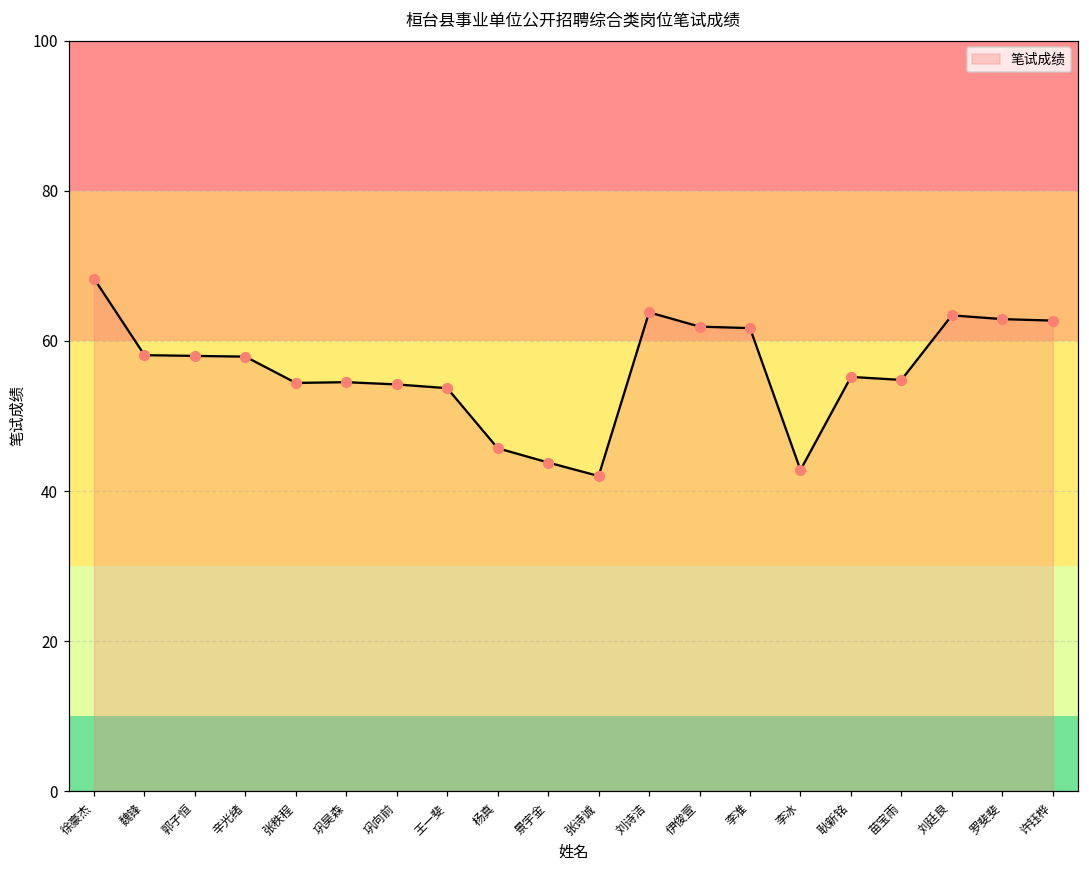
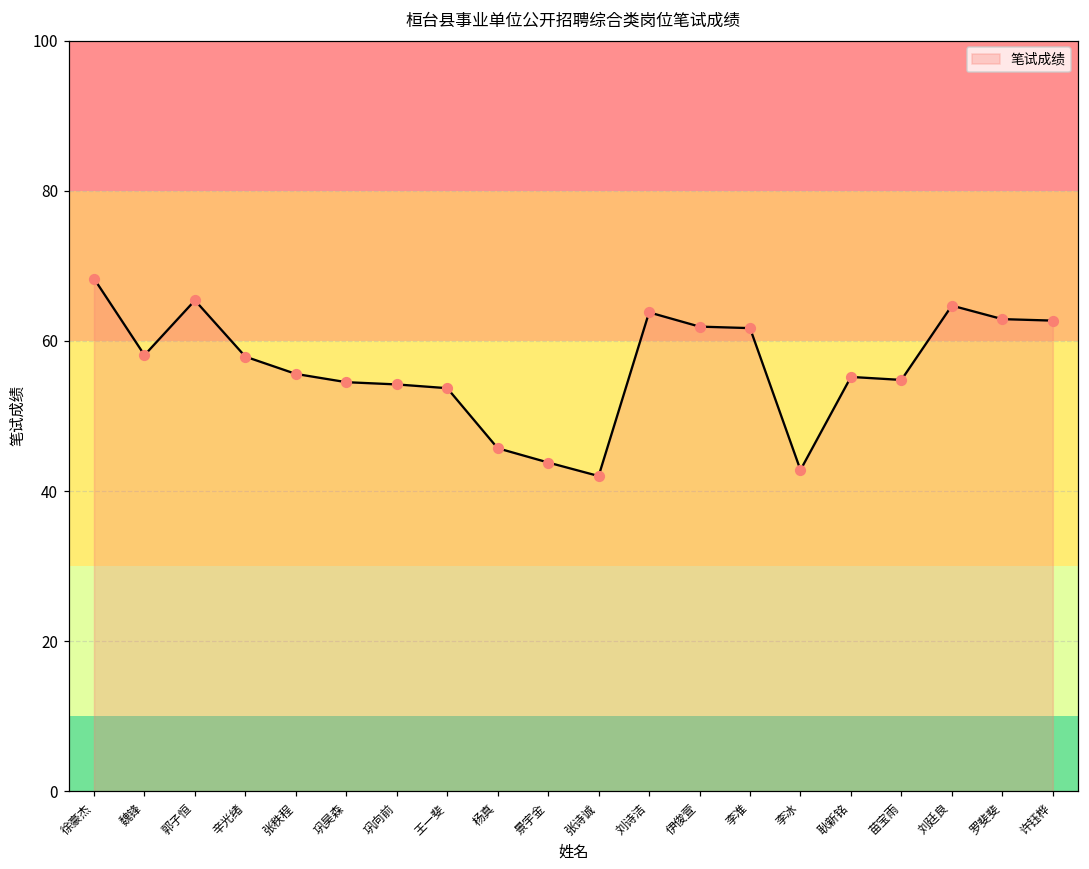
  {
    "徐豪杰": 68,
    "魏锋": 58,
-   "郭子恒": 58,
+   "郭子恒": 65,
    "辛光绪": 58,
-   "张秩程": 54,
+   "张秩程": 56,
    "巩昊森": 55,
    "巩向前": 54,
    "王一斐": 54,
    "杨真": 46,
    "景宇金": 44,
    "张诗诚": 42,
    "刘诗洁": 64,
    "伊俊萱": 62,
    "李准": 62,
    "李冰": 43,
    "耿新铭": 55,
    "苗宝雨": 55,
-   "刘廷良": 63,
+   "刘廷良": 65,
    "罗斐斐": 63,
    "许钰桦": 63
  }
